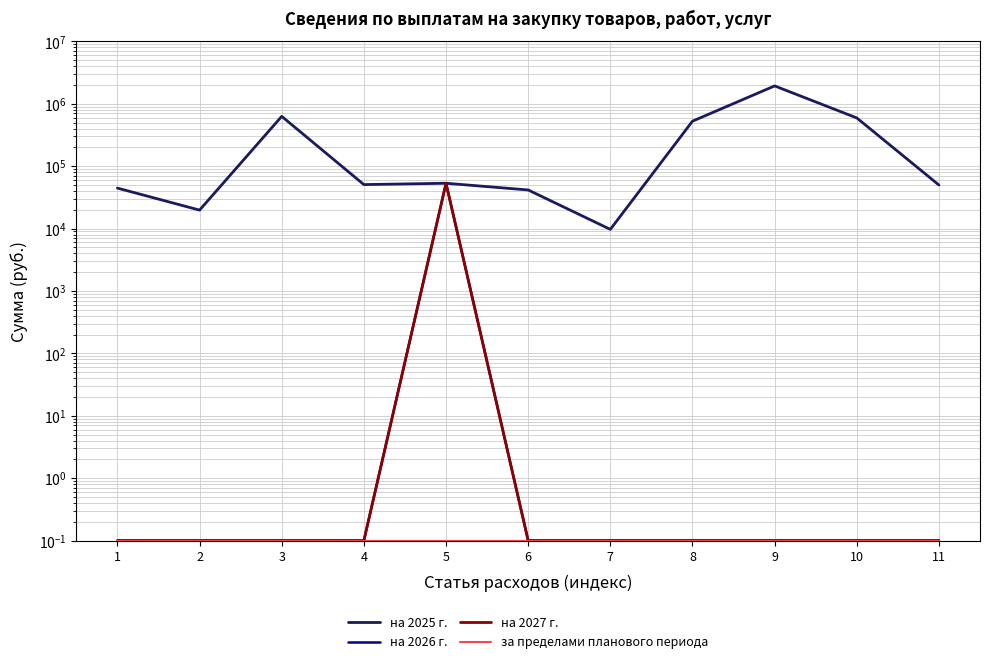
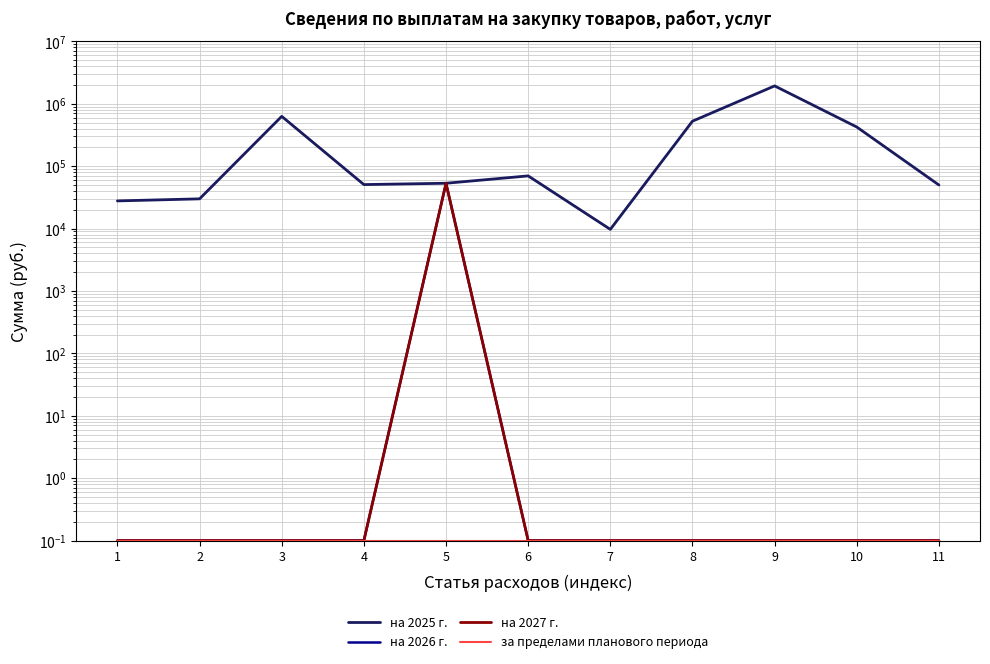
  {
    "на 2025 г.": {
-     "1": 40000,
-     "2": 20000,
+     "1": 30000,
+     "2": 30000,
      "3": 600000,
      "4": 50000,
-     "6": 40000,
+     "6": 70000,
      "7": 10000,
      "8": 500000,
      "9": 1900000,
-     "10": 600000,
+     "10": 400000,
      "11": 50000
    },
    "за пределами планового периода": {
      "5": 0.10
    }
  }
